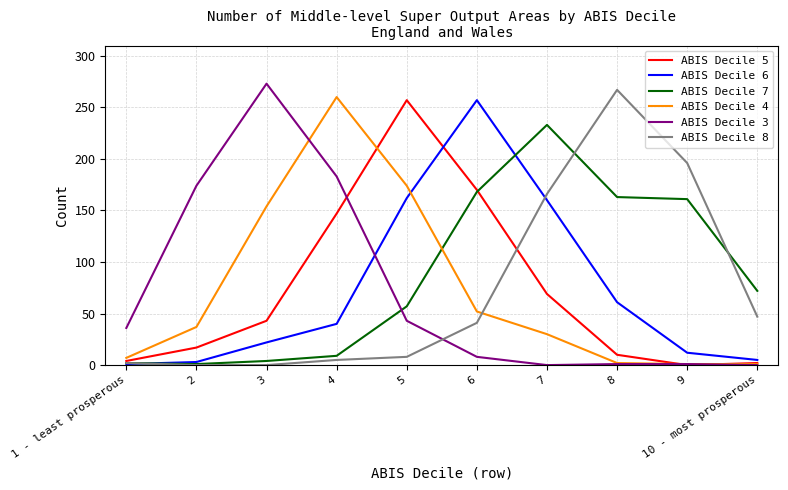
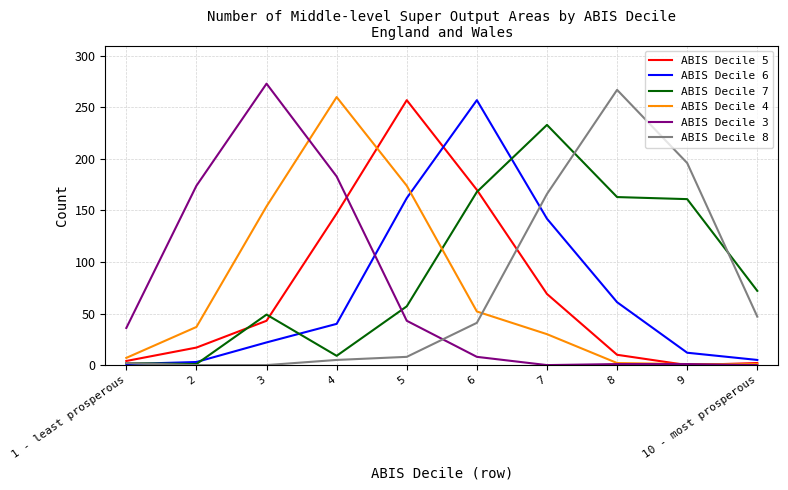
  {
    "ABIS Decile 5": {
      "2": 17,
      "3": 43,
      "4": 147,
      "5": 257,
      "7": 69,
      "8": 10
    },
    "ABIS Decile 6": {
      "3": 22,
      "4": 40,
      "5": 162,
      "6": 257,
-     "7": 160,
+     "7": 142,
      "8": 61,
      "9": 12,
      "10 - most prosperous": 5
    },
    "ABIS Decile 7": {
-     "3": 4,
+     "3": 49,
      "4": 9,
      "5": 57,
      "7": 233,
      "8": 163,
      "9": 161,
      "10 - most prosperous": 72
    },
    "ABIS Decile 4": {
      "1 - least prosperous": 7,
      "2": 37,
      "3": 154,
      "4": 260,
      "5": 174,
      "6": 52,
      "7": 30
    },
    "ABIS Decile 3": {
      "1 - least prosperous": 36,
      "2": 174,
      "3": 273,
      "4": 183,
      "5": 43,
      "6": 8,
      "7": 0
    },
    "ABIS Decile 8": {
      "3": 0,
      "4": 5,
      "5": 8,
      "6": 41,
      "7": 166,
      "8": 267,
      "9": 196,
      "10 - most prosperous": 47
    }
  }
